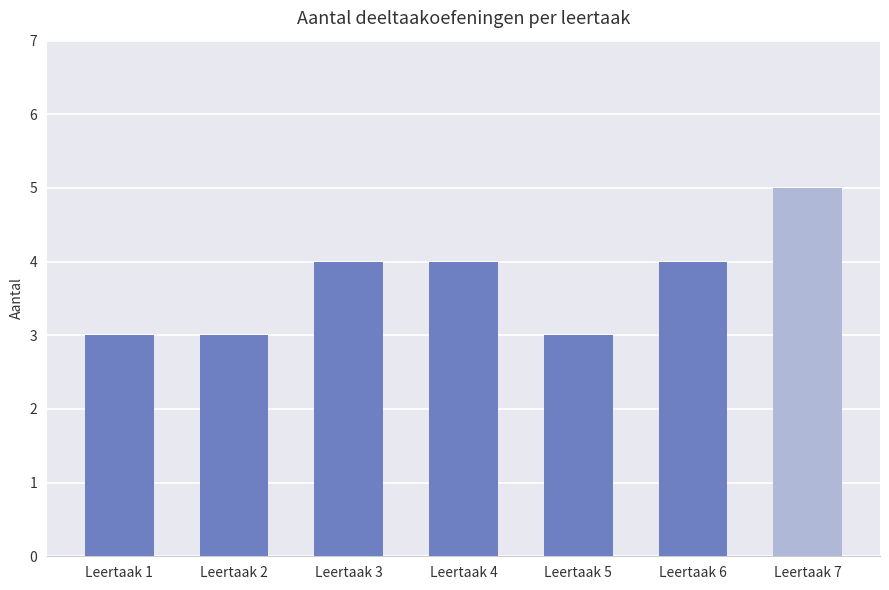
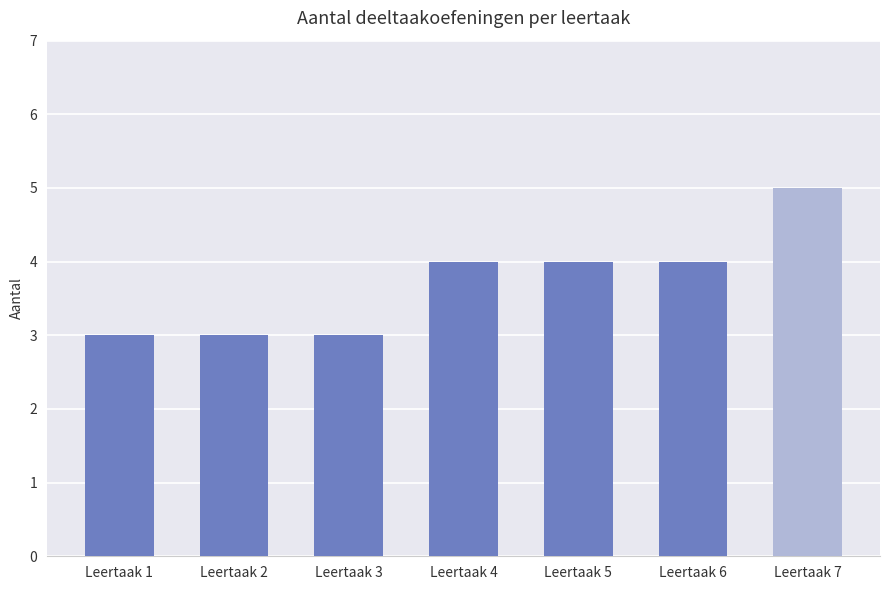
  {
    "Leertaak 1": 3,
    "Leertaak 2": 3,
-   "Leertaak 3": 4,
+   "Leertaak 3": 3,
    "Leertaak 4": 4,
-   "Leertaak 5": 3,
+   "Leertaak 5": 4,
    "Leertaak 6": 4,
    "Leertaak 7": 5
  }
